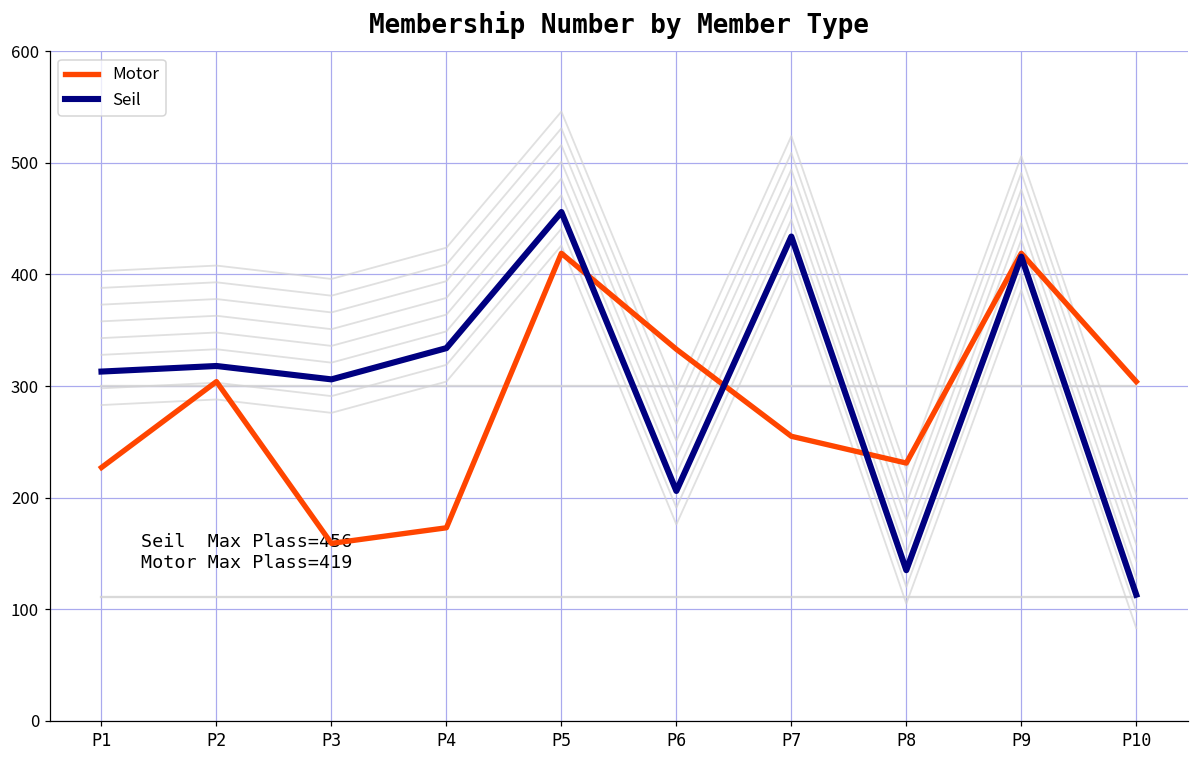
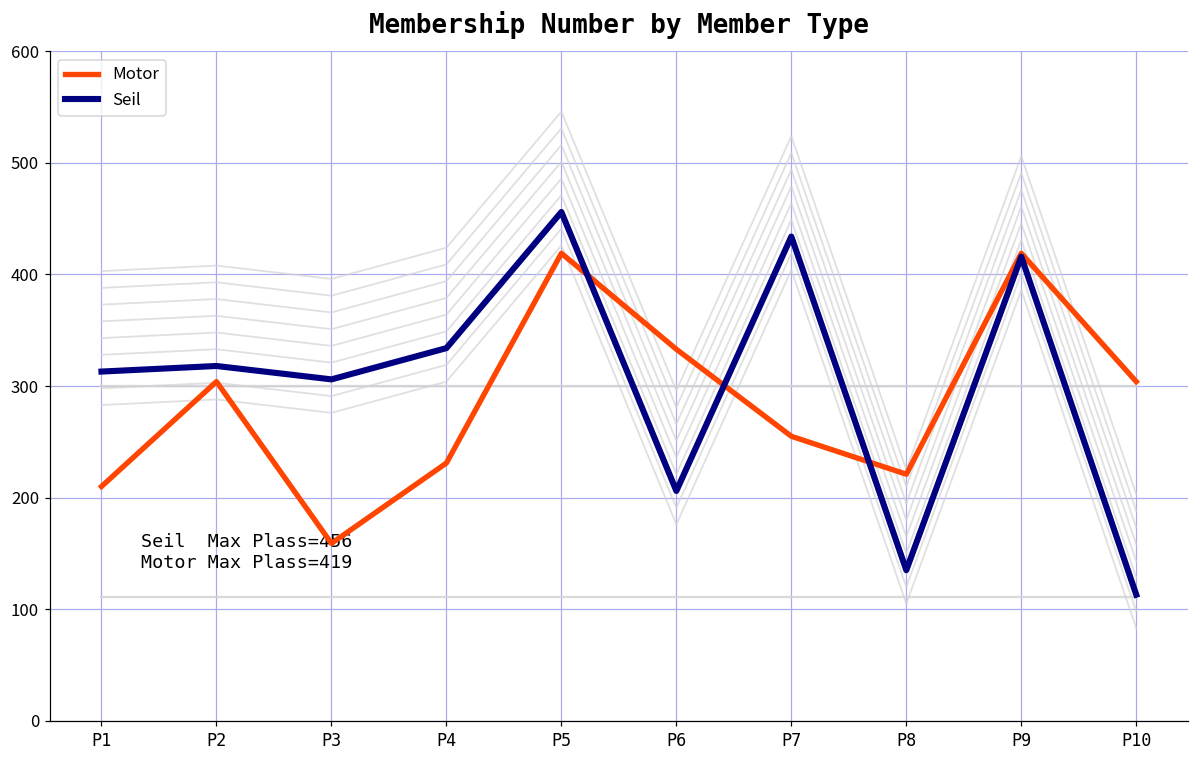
  {
    "Seil": {
      "P1": 313,
      "P2": 318,
      "P3": 306,
      "P4": 334,
      "P5": 456,
      "P6": 206,
      "P7": 434,
      "P8": 135,
      "P9": 416
    },
    "Motor": {
-     "P1": 227,
-     "P4": 173,
+     "P1": 210,
+     "P4": 231,
      "P5": 419,
      "P6": 333,
      "P7": 255,
-     "P8": 231,
+     "P8": 221,
      "P9": 419,
      "P10": 304
    }
  }
